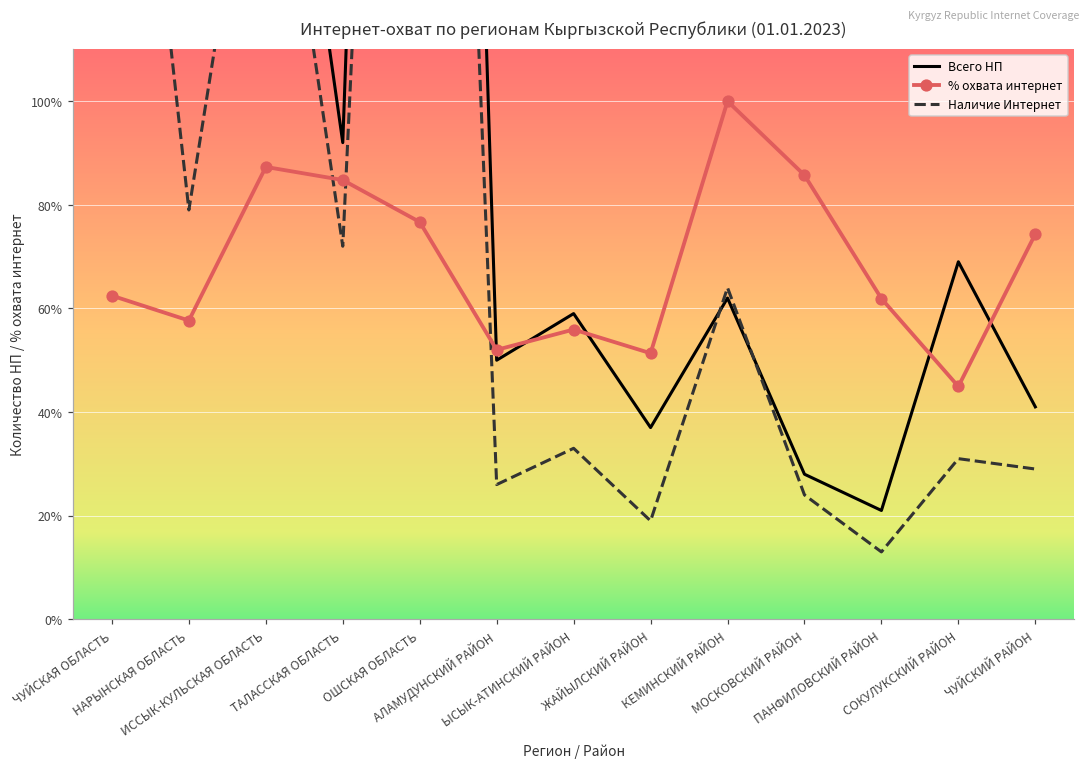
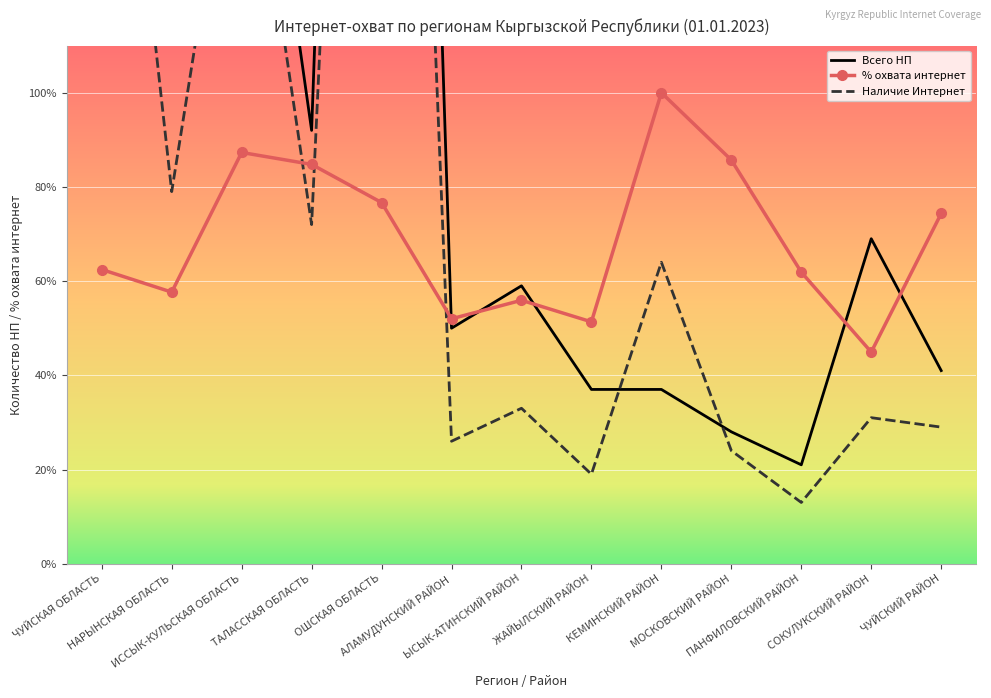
  {
    "Всего НП": {
      "ТАЛАССКАЯ ОБЛАСТЬ": "92%",
      "АЛАМУДУНСКИЙ РАЙОН": "50%",
      "ЫСЫК-АТИНСКИЙ РАЙОН": "59%",
      "ЖАЙЫЛСКИЙ РАЙОН": "37%",
-     "КЕМИНСКИЙ РАЙОН": "62%",
+     "КЕМИНСКИЙ РАЙОН": "37%",
      "МОСКОВСКИЙ РАЙОН": "28%",
      "ПАНФИЛОВСКИЙ РАЙОН": "21%",
      "СОКУЛУКСКИЙ РАЙОН": "69%",
      "ЧУЙСКИЙ РАЙОН": "41%"
    },
    "% охвата интернет": {
      "ЧУЙСКАЯ ОБЛАСТЬ": "62%",
      "НАРЫНСКАЯ ОБЛАСТЬ": "58%",
      "ИССЫК-КУЛЬСКАЯ ОБЛАСТЬ": "87%",
      "ТАЛАССКАЯ ОБЛАСТЬ": "85%",
      "ОШСКАЯ ОБЛАСТЬ": "77%",
      "АЛАМУДУНСКИЙ РАЙОН": "52%",
      "ЫСЫК-АТИНСКИЙ РАЙОН": "56%",
      "ЖАЙЫЛСКИЙ РАЙОН": "51%",
      "КЕМИНСКИЙ РАЙОН": "100%",
      "МОСКОВСКИЙ РАЙОН": "86%",
      "ПАНФИЛОВСКИЙ РАЙОН": "62%",
      "СОКУЛУКСКИЙ РАЙОН": "45%",
      "ЧУЙСКИЙ РАЙОН": "74%"
    },
    "Наличие Интернет": {
      "НАРЫНСКАЯ ОБЛАСТЬ": "79%",
      "ТАЛАССКАЯ ОБЛАСТЬ": "72%",
      "АЛАМУДУНСКИЙ РАЙОН": "26%",
      "ЫСЫК-АТИНСКИЙ РАЙОН": "33%",
      "ЖАЙЫЛСКИЙ РАЙОН": "19%",
      "КЕМИНСКИЙ РАЙОН": "64%",
      "МОСКОВСКИЙ РАЙОН": "24%",
      "ПАНФИЛОВСКИЙ РАЙОН": "13%",
      "СОКУЛУКСКИЙ РАЙОН": "31%",
      "ЧУЙСКИЙ РАЙОН": "29%"
    }
  }
